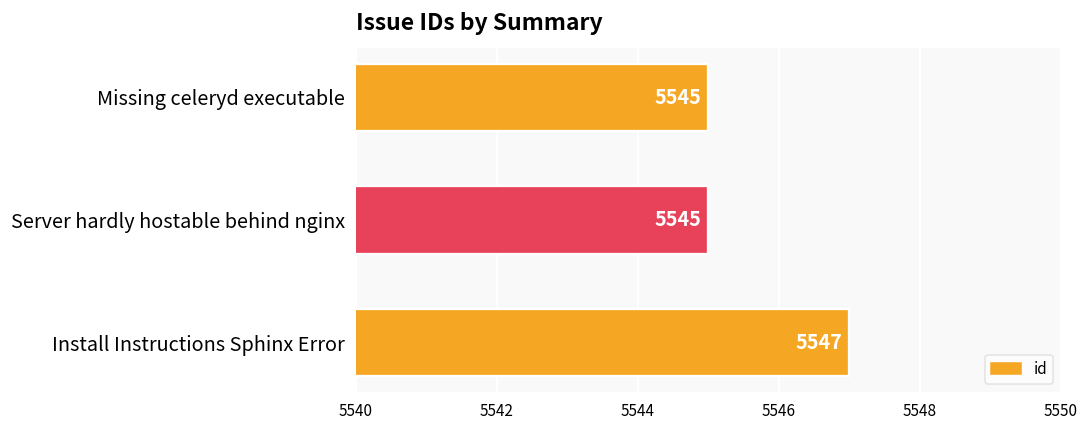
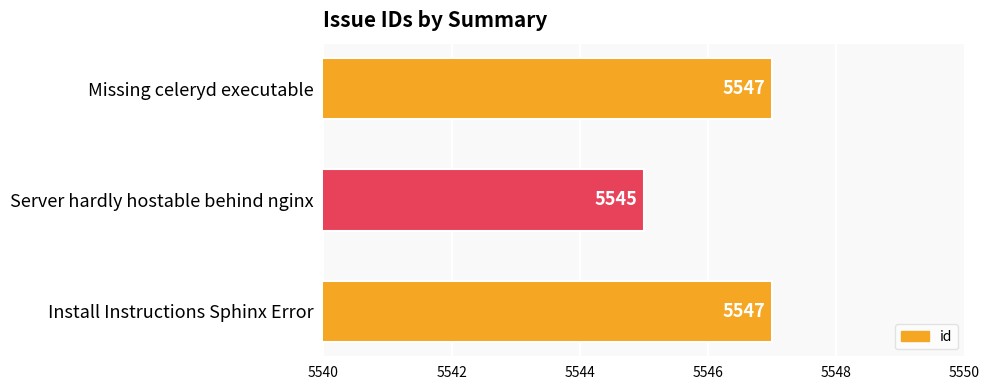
  {
-   "Missing celeryd executable": 5545,
+   "Missing celeryd executable": 5547,
    "Server hardly hostable behind nginx": 5545,
    "Install Instructions Sphinx Error": 5547
  }
